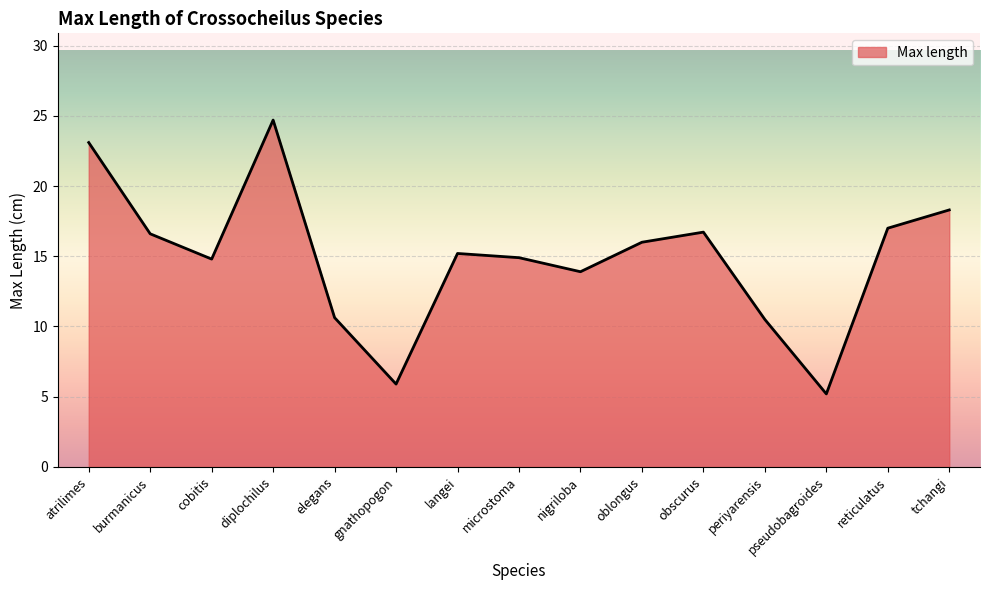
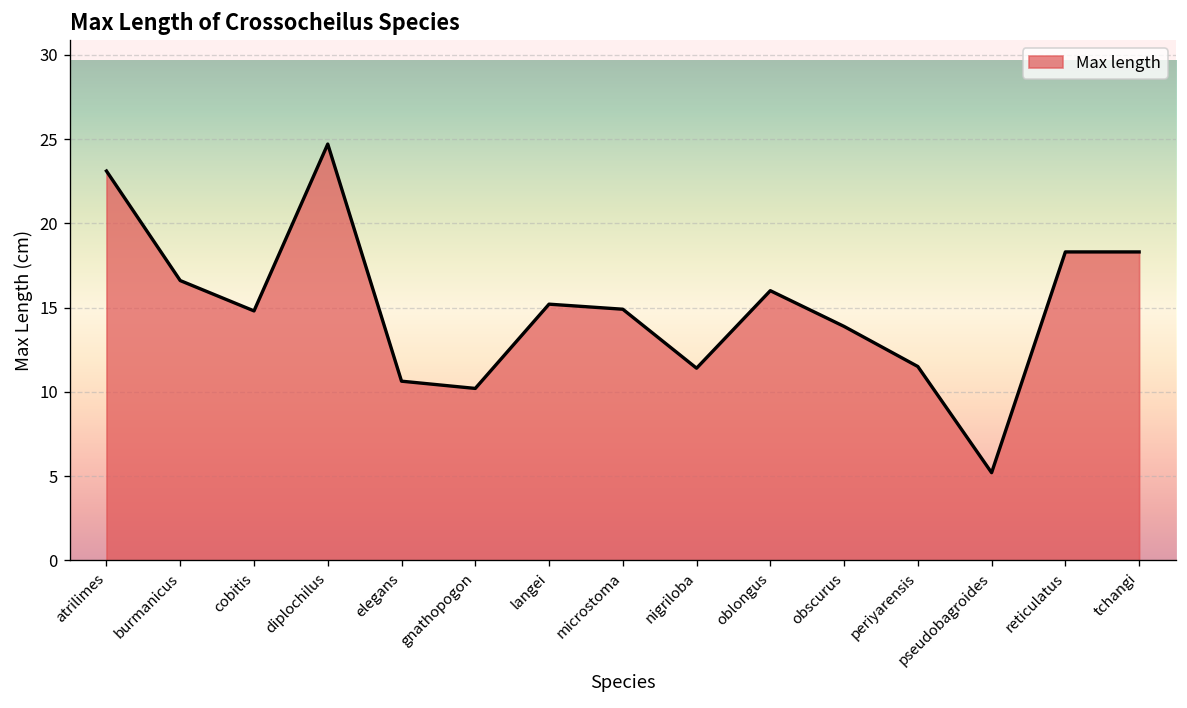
  {
    "atrilimes": 23.1,
    "burmanicus": 16.6,
    "cobitis": 14.8,
    "diplochilus": 24.7,
    "elegans": 10.6,
-   "gnathopogon": 5.9,
+   "gnathopogon": 10.2,
    "langei": 15.2,
    "microstoma": 14.9,
-   "nigriloba": 13.9,
+   "nigriloba": 11.4,
    "oblongus": 16.0,
-   "obscurus": 16.7,
-   "periyarensis": 10.5,
+   "obscurus": 13.9,
+   "periyarensis": 11.5,
    "pseudobagroides": 5.2,
-   "reticulatus": 17.0,
+   "reticulatus": 18.3,
    "tchangi": 18.3
  }
